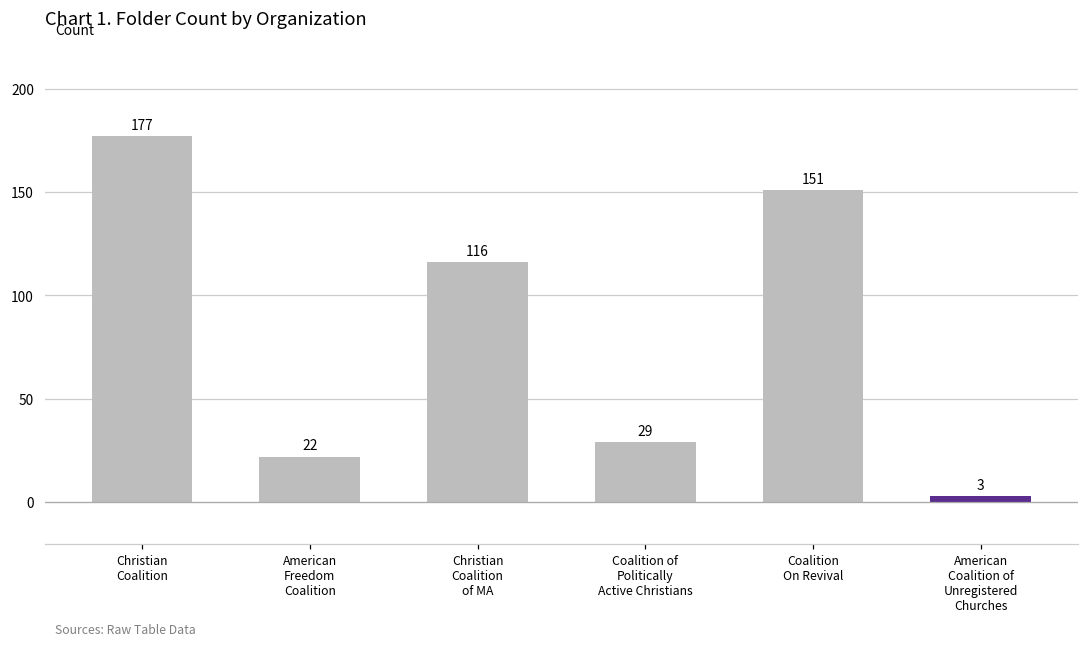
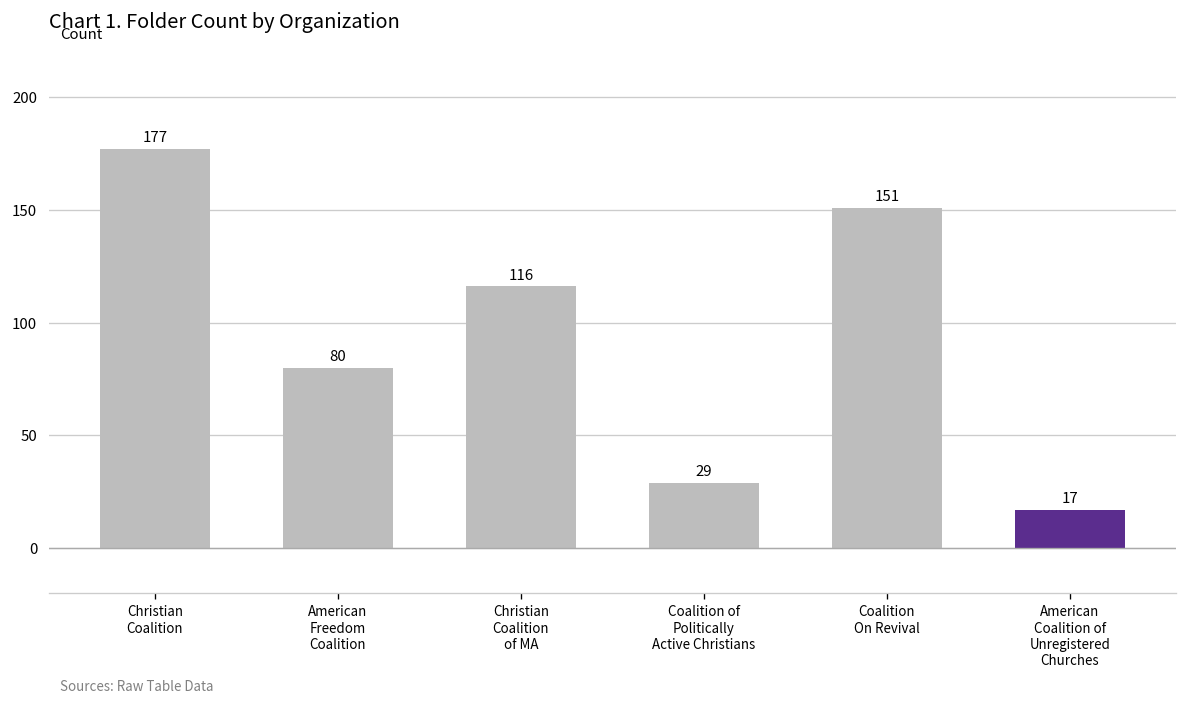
  {
    "Christian Coalition": 177,
-   "American Freedom Coalition": 22,
+   "American Freedom Coalition": 80,
    "Christian Coalition of MA": 116,
    "Coalition of Politically Active Christians": 29,
    "Coalition On Revival": 151,
-   "American Coalition of Unregistered Churches": 3
+   "American Coalition of Unregistered Churches": 17
  }
